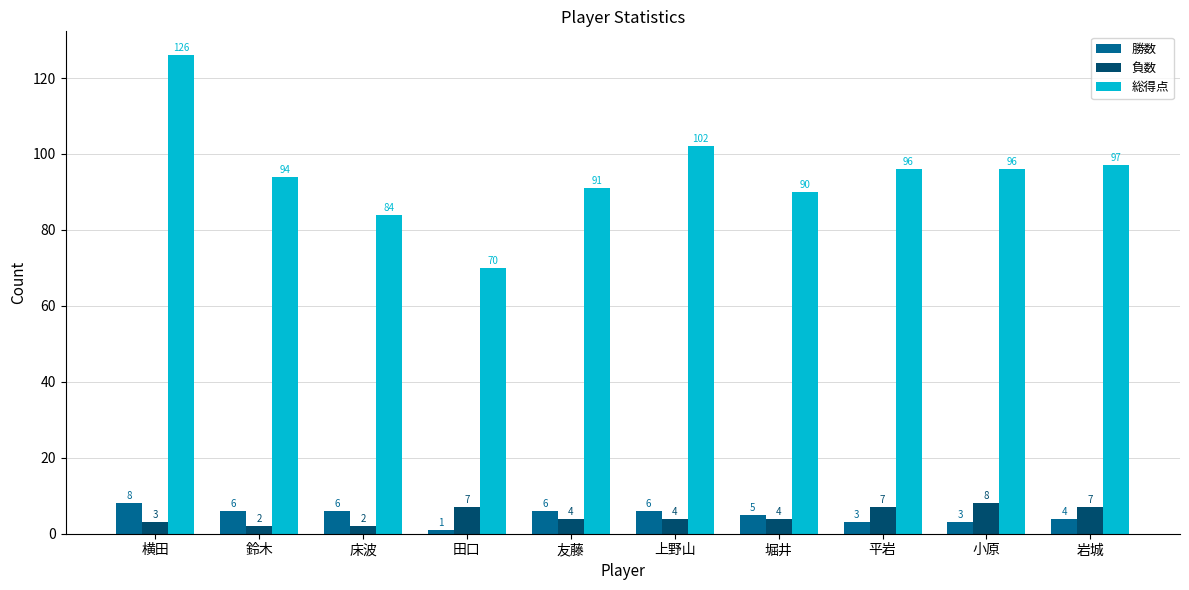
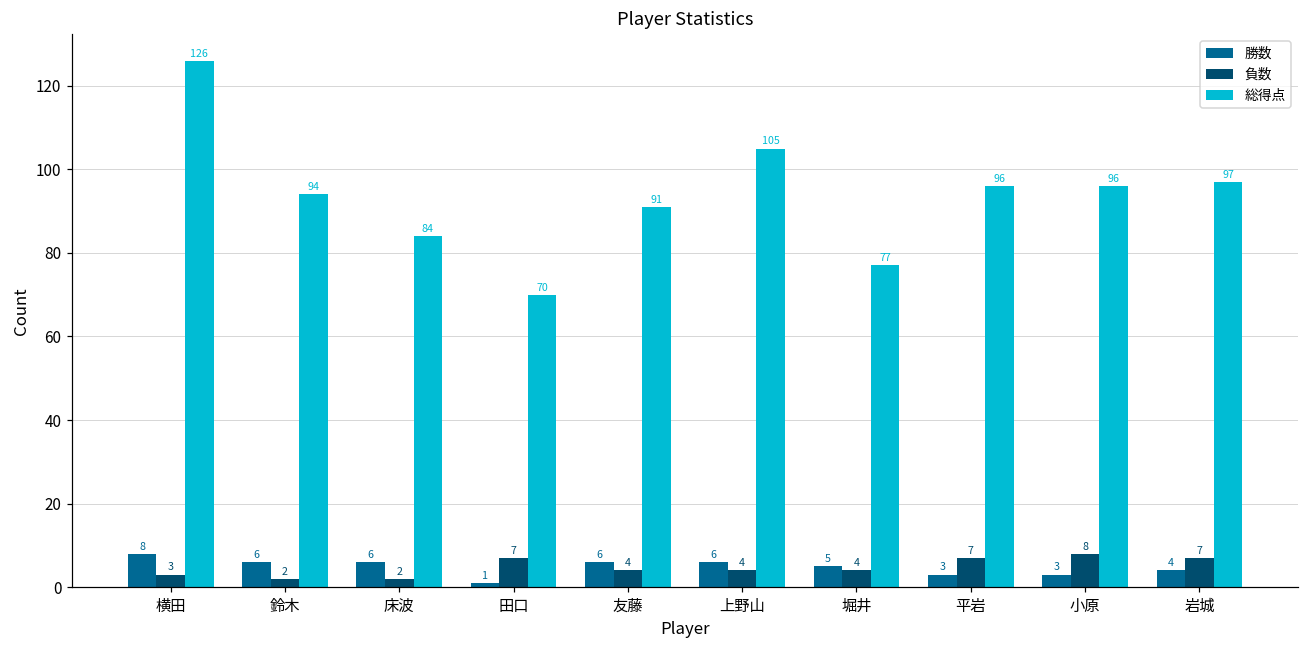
  {
    "総得点": {
      "横田": 126,
      "鈴木": 94,
      "床波": 84,
      "田口": 70,
      "友藤": 91,
-     "上野山": 102,
-     "堀井": 90,
+     "上野山": 105,
+     "堀井": 77,
      "平岩": 96,
      "小原": 96,
      "岩城": 97
    }
  }
